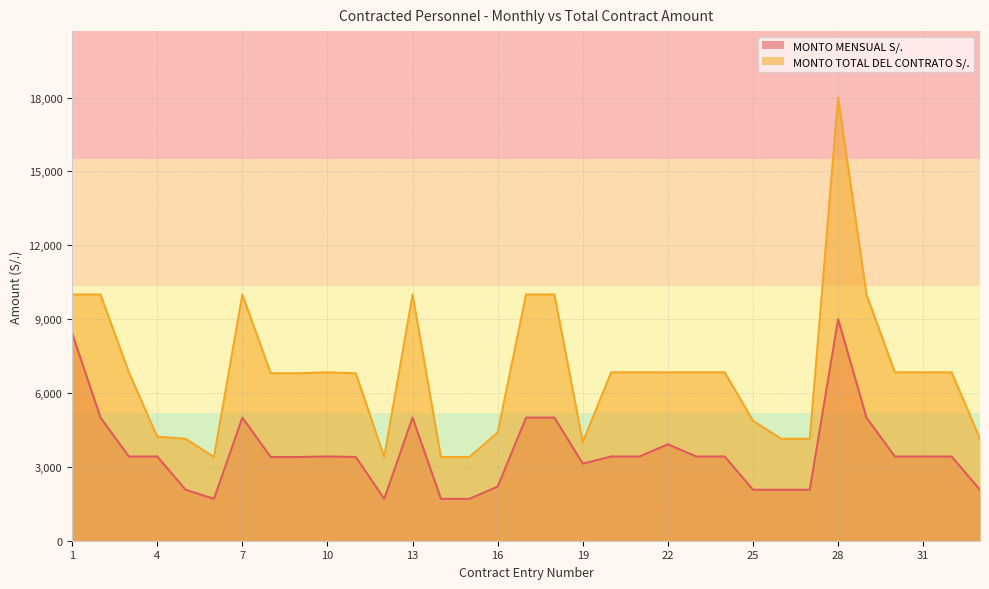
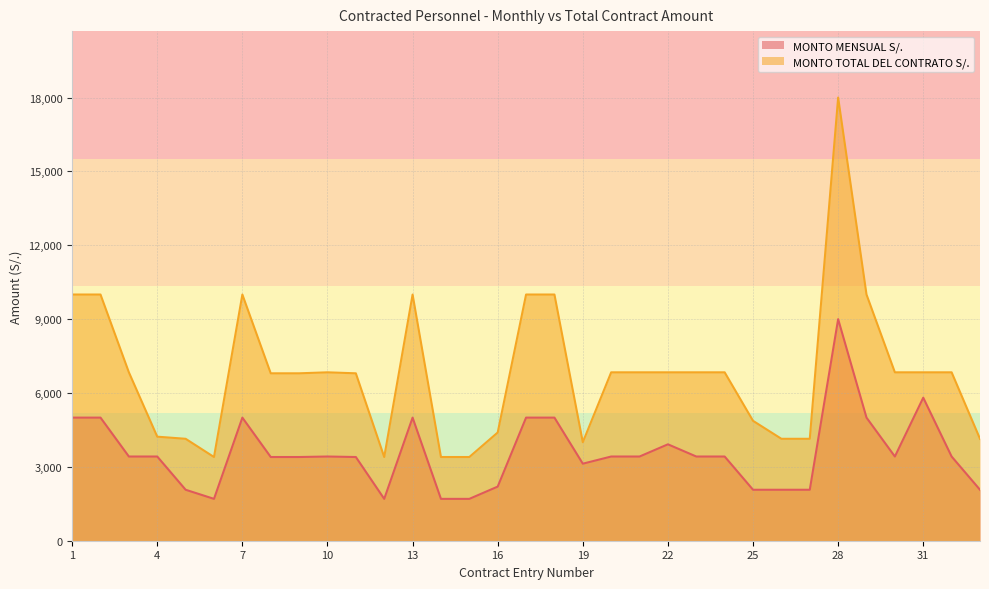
  {
    "MONTO MENSUAL S/.": {
-     "1": "8,400",
+     "1": "5,000",
      "4": "3,400",
      "7": "5,000",
      "10": "3,400",
      "13": "5,000",
      "16": "2,200",
      "19": "3,100",
      "22": "3,900",
      "25": "2,100",
      "28": "9,000",
-     "31": "3,400"
+     "31": "5,800"
    },
    "MONTO TOTAL DEL CONTRATO S/.": {
      "1": "10,000",
      "4": "4,200",
      "7": "10,000",
      "10": "6,800",
      "13": "10,000",
      "16": "4,400",
      "19": "4,000",
      "22": "6,800",
      "25": "4,900",
      "28": "18,000",
      "31": "6,800"
    }
  }
